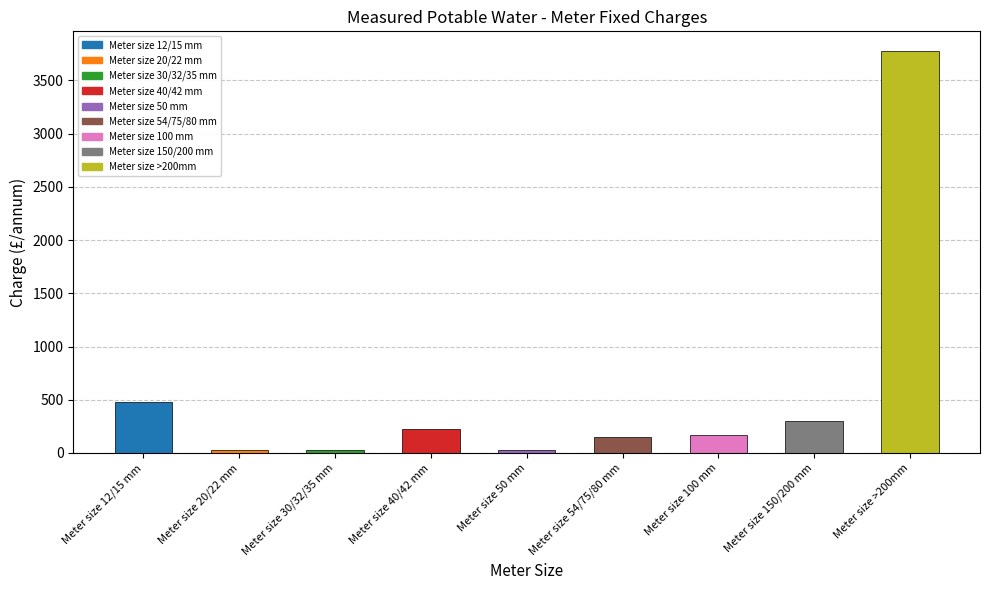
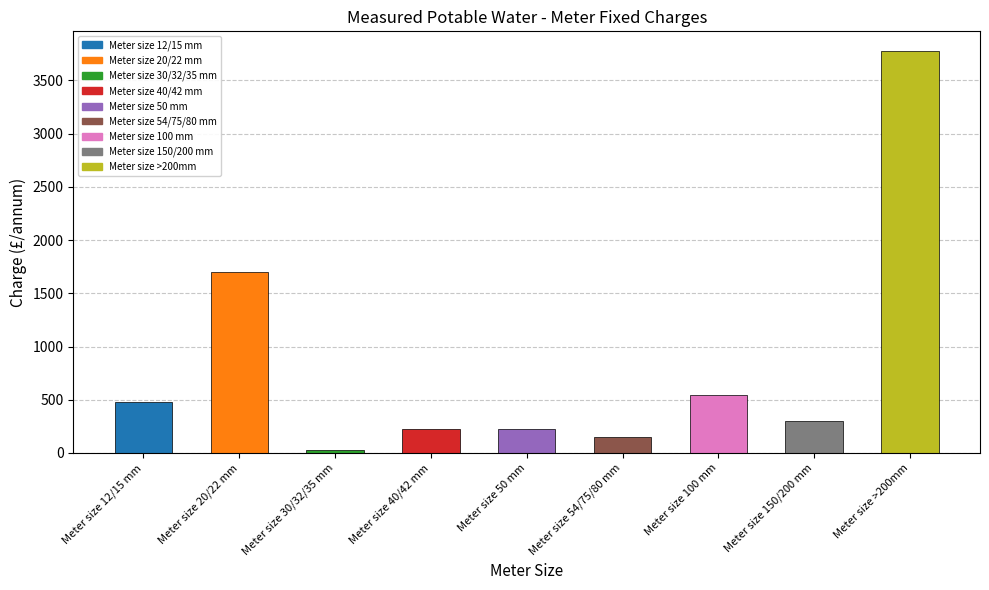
  {
    "Meter size 12/15 mm": 480,
-   "Meter size 20/22 mm": 30,
+   "Meter size 20/22 mm": 1700,
    "Meter size 30/32/35 mm": 30,
    "Meter size 40/42 mm": 220,
-   "Meter size 50 mm": 30,
+   "Meter size 50 mm": 230,
    "Meter size 54/75/80 mm": 150,
-   "Meter size 100 mm": 170,
+   "Meter size 100 mm": 550,
    "Meter size 150/200 mm": 300,
    "Meter size >200mm": 3770
  }
